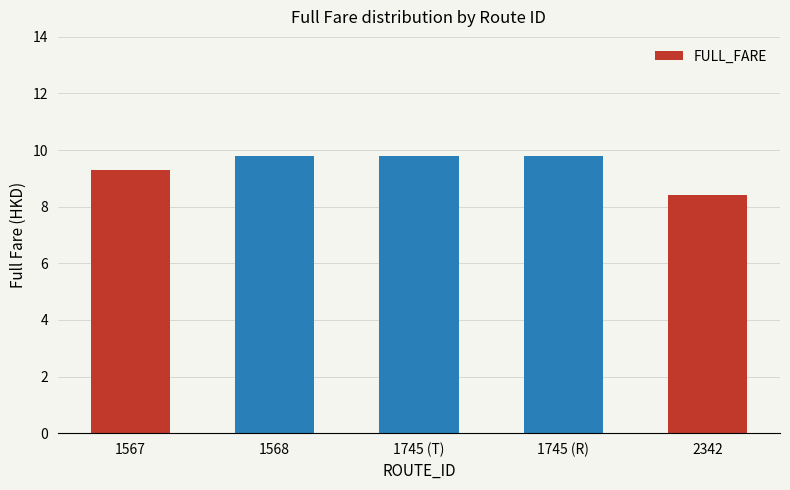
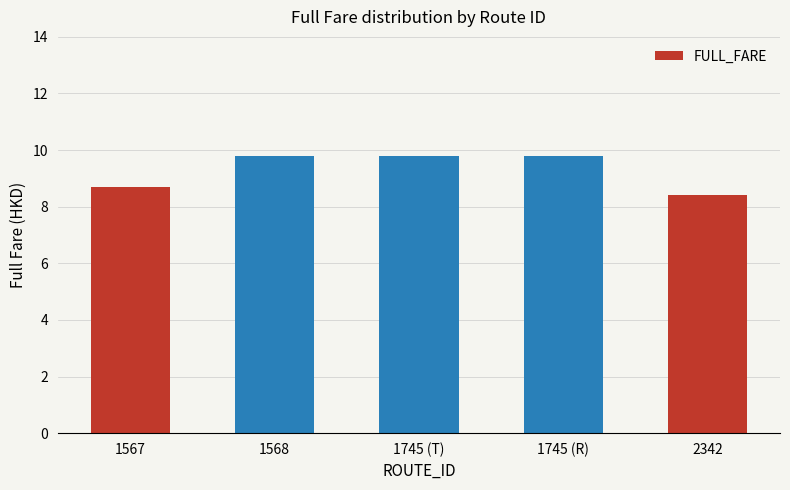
  {
-   "1567": 9.3,
+   "1567": 8.7,
    "1568": 9.8,
    "1745 (T)": 9.8,
    "1745 (R)": 9.8,
    "2342": 8.4
  }
